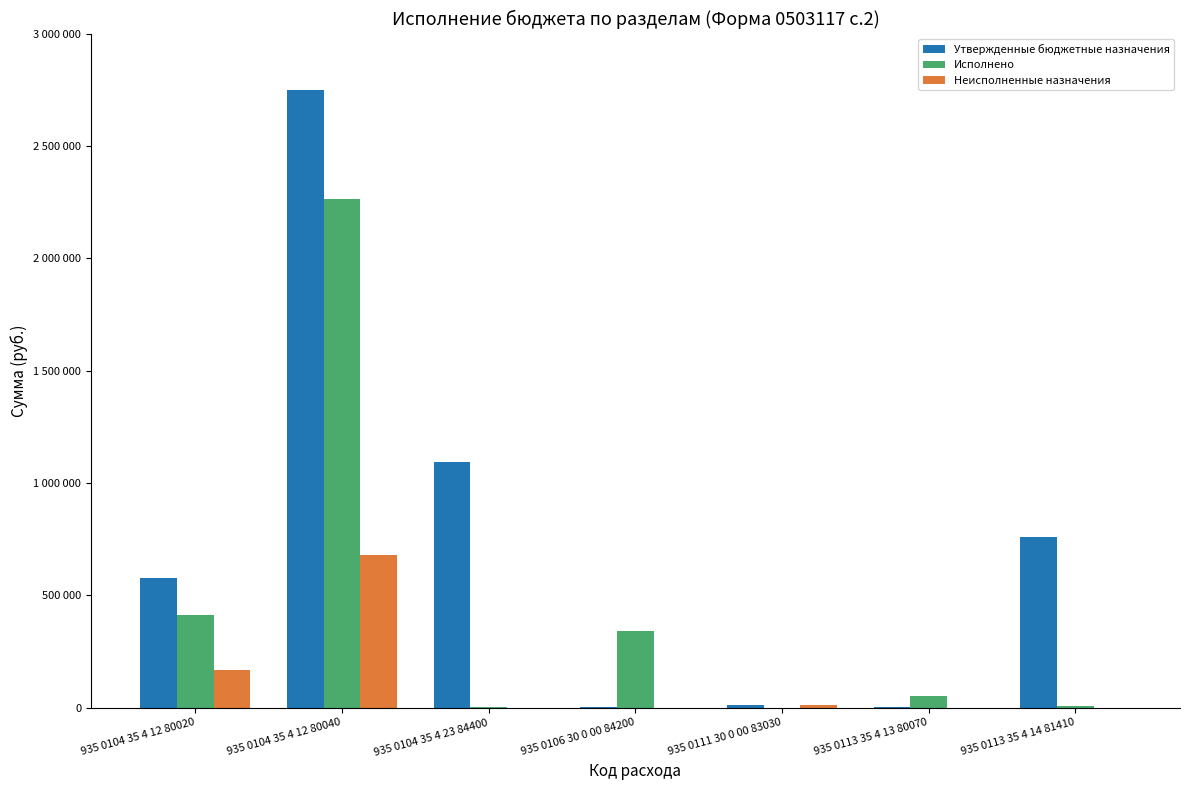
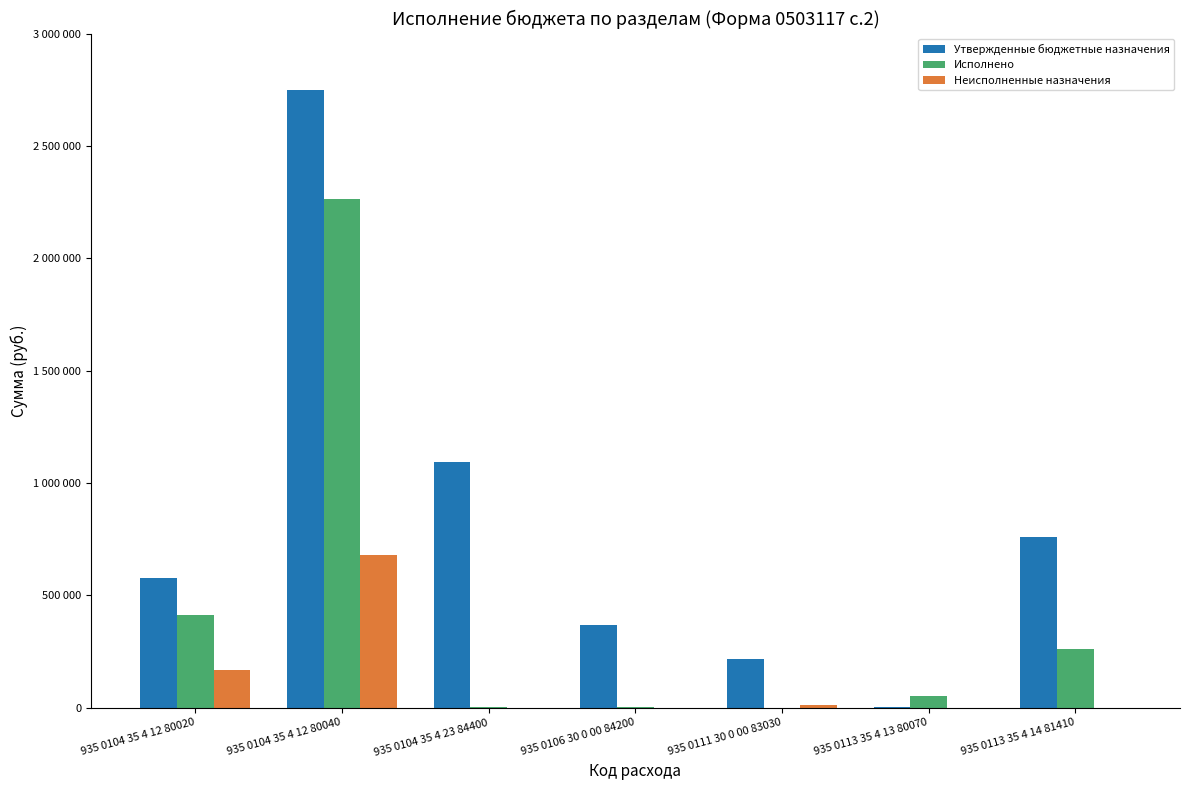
  {
    "Утвержденные бюджетные назначения": {
      "935 0104 35 4 12 80020": 580000,
      "935 0104 35 4 12 80040": 2750000,
      "935 0104 35 4 23 84400": 1090000,
-     "935 0106 30 0 00 84200": 0,
-     "935 0111 30 0 00 83030": 10000,
+     "935 0106 30 0 00 84200": 370000,
+     "935 0111 30 0 00 83030": 210000,
      "935 0113 35 4 14 81410": 760000
    },
    "Исполнено": {
      "935 0104 35 4 12 80020": 410000,
      "935 0104 35 4 12 80040": 2260000,
-     "935 0106 30 0 00 84200": 340000,
+     "935 0106 30 0 00 84200": 0,
      "935 0111 30 0 00 83030": 0,
      "935 0113 35 4 13 80070": 50000,
-     "935 0113 35 4 14 81410": 10000
+     "935 0113 35 4 14 81410": 260000
    },
    "Неисполненные назначения": {
      "935 0104 35 4 12 80020": 170000,
      "935 0104 35 4 12 80040": 680000,
      "935 0104 35 4 23 84400": 0,
      "935 0106 30 0 00 84200": 0,
      "935 0113 35 4 13 80070": 0,
      "935 0113 35 4 14 81410": 0
    }
  }
